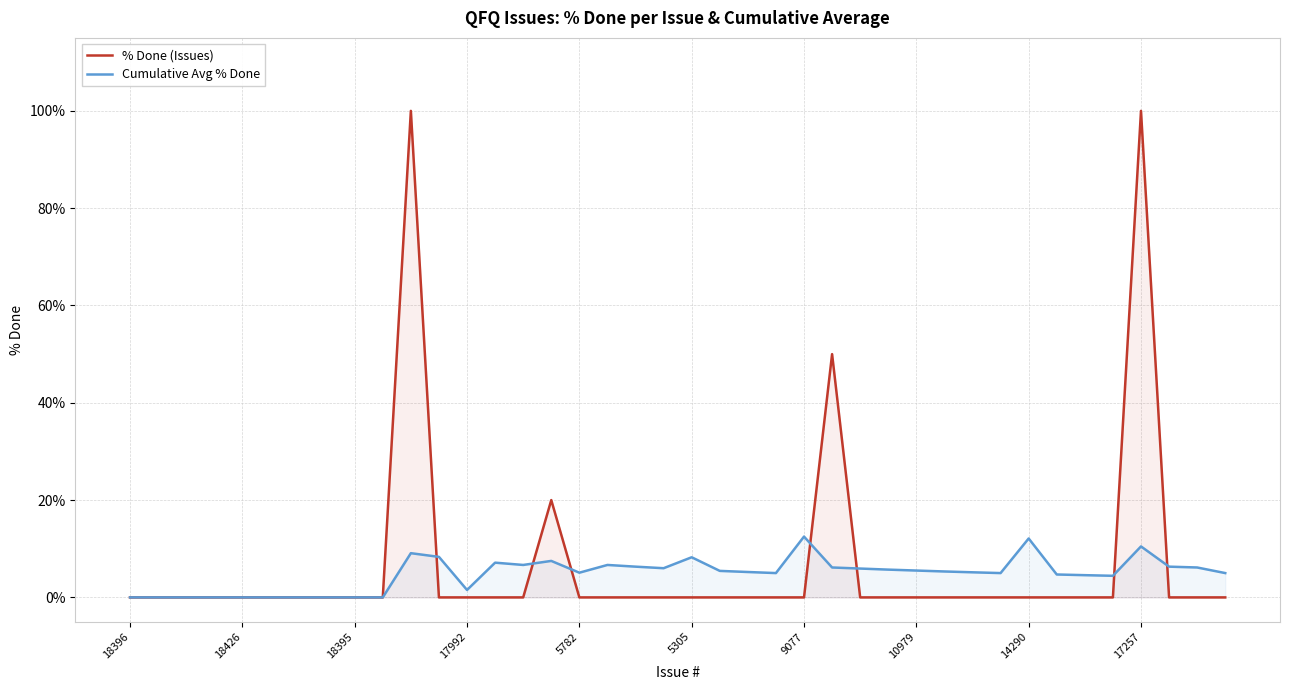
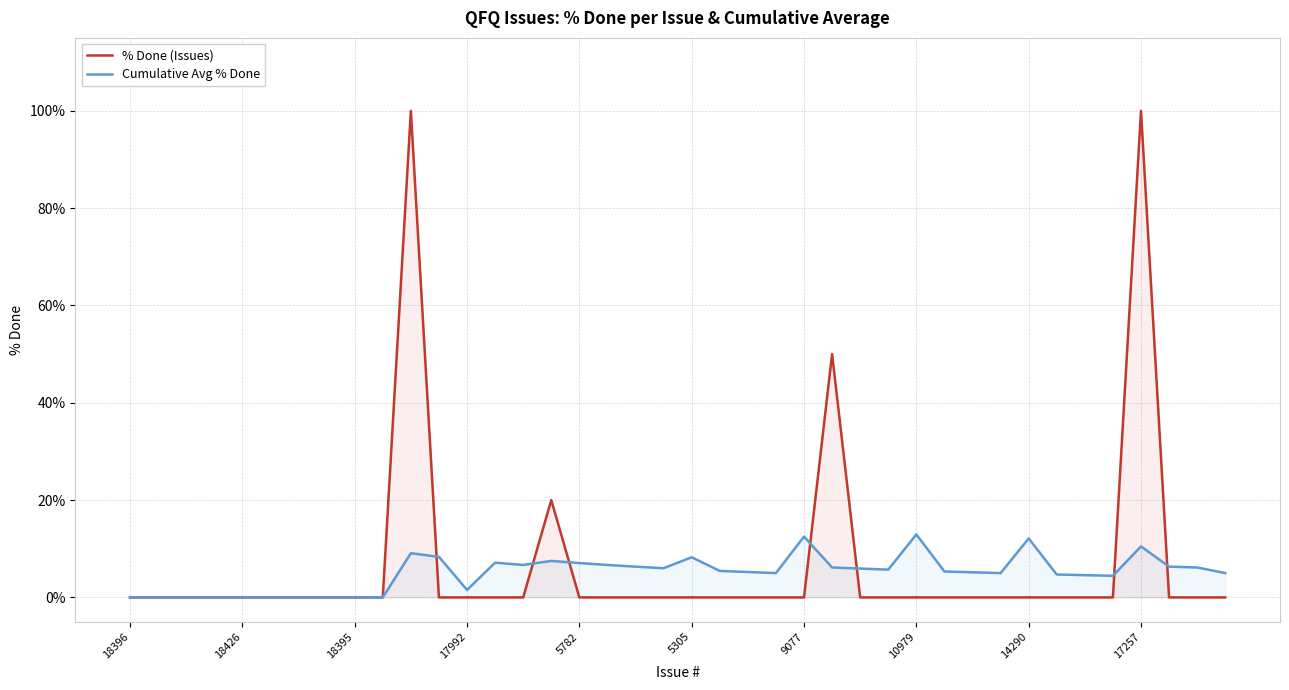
  {
    "% Done (Issues)": {
      "17992": "0%",
      "5782": "0%",
      "5305": "0%",
      "9077": "0%",
      "10979": "0%",
      "14290": "0%",
      "17257": "100%"
    },
    "Cumulative Avg % Done": {
      "17992": "2%",
-     "5782": "5%",
+     "5782": "7%",
      "5305": "8%",
      "9077": "13%",
-     "10979": "6%",
+     "10979": "13%",
      "14290": "12%",
      "17257": "10%"
    }
  }
